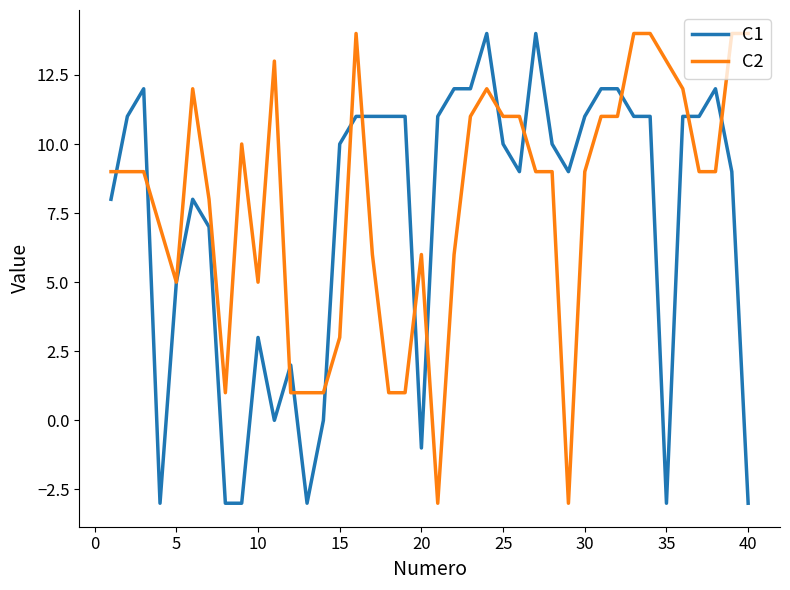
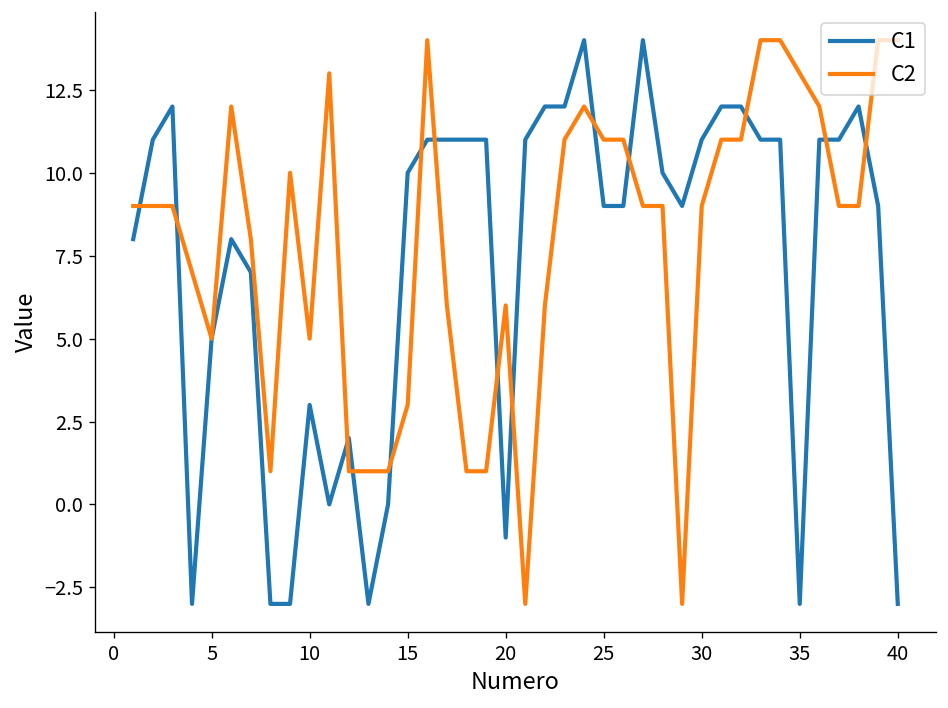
  {
    "C1": {
      "10": 3,
      "15": 10,
      "20": -1,
-     "25": 10,
+     "25": 9,
      "30": 11,
      "35": -3,
      "40": -3
    },
    "C2": {
      "10": 5,
      "15": 3,
      "20": 6,
      "25": 11,
      "30": 9,
      "35": 13
    }
  }
